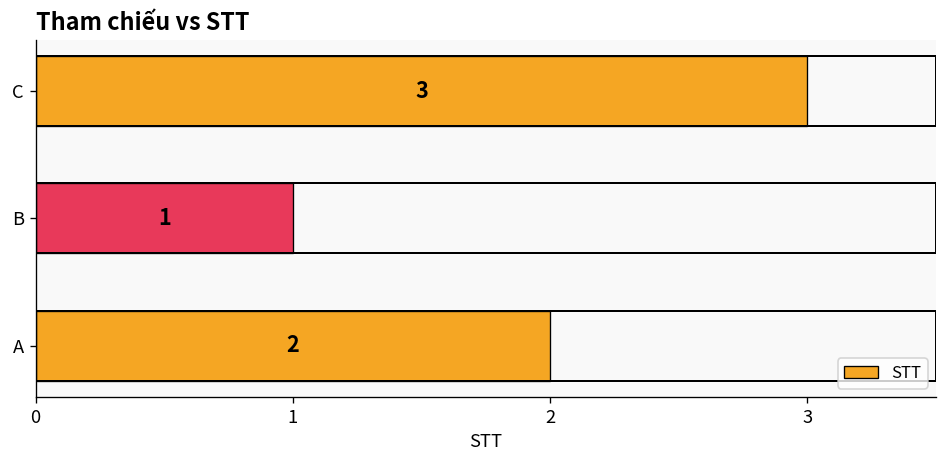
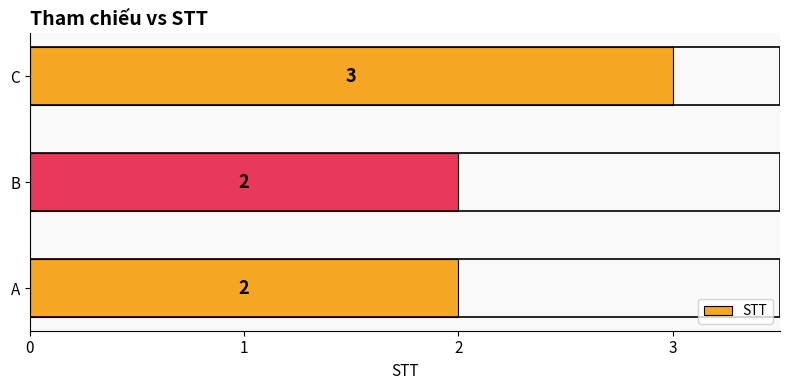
  {
    "C": 3,
-   "B": 1,
+   "B": 2,
    "A": 2
  }
